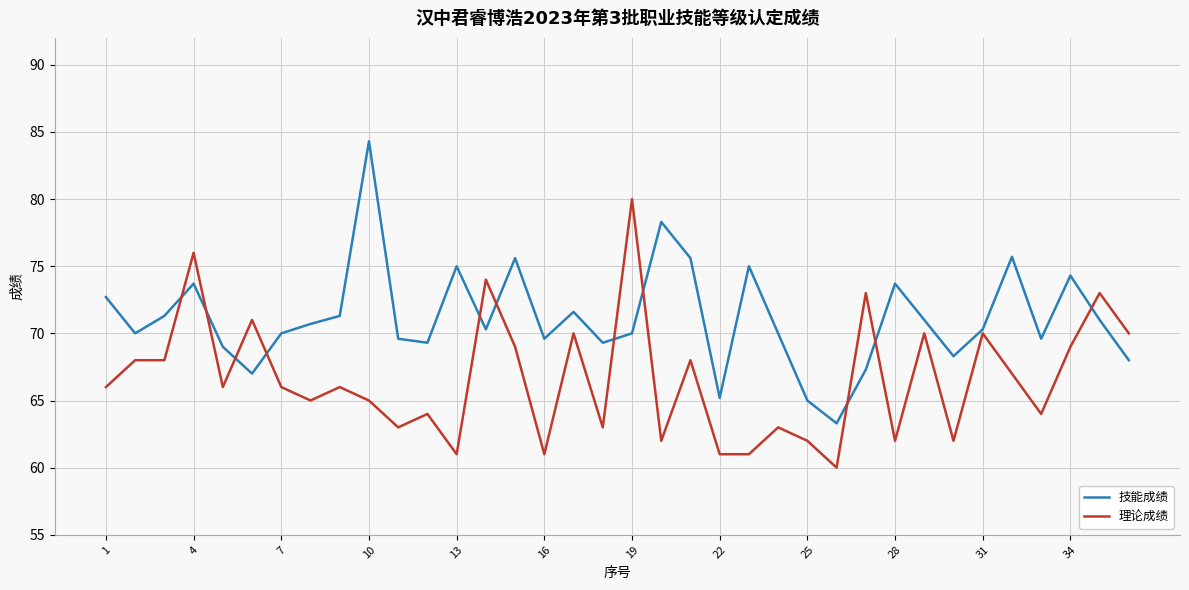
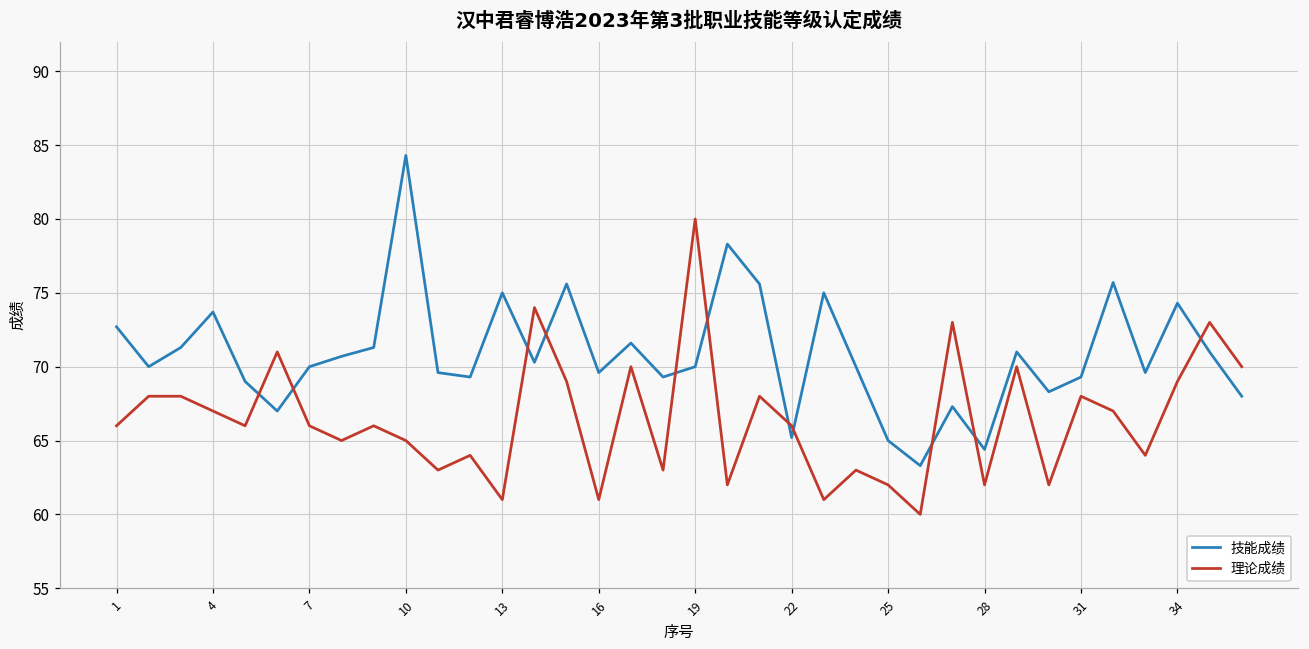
  {
    "技能成绩": {
      "1": 72.7,
      "4": 73.7,
      "7": 70.0,
      "10": 84.3,
      "13": 75.0,
      "16": 69.6,
      "19": 70.0,
      "22": 65.2,
      "25": 65.0,
-     "28": 73.7,
-     "31": 70.3,
+     "28": 64.4,
+     "31": 69.3,
      "34": 74.3
    },
    "理论成绩": {
      "1": 66,
-     "4": 76,
+     "4": 67,
      "7": 66,
      "10": 65,
      "13": 61,
      "16": 61,
      "19": 80,
-     "22": 61,
+     "22": 66,
      "25": 62,
      "28": 62,
-     "31": 70,
+     "31": 68,
      "34": 69
    }
  }
